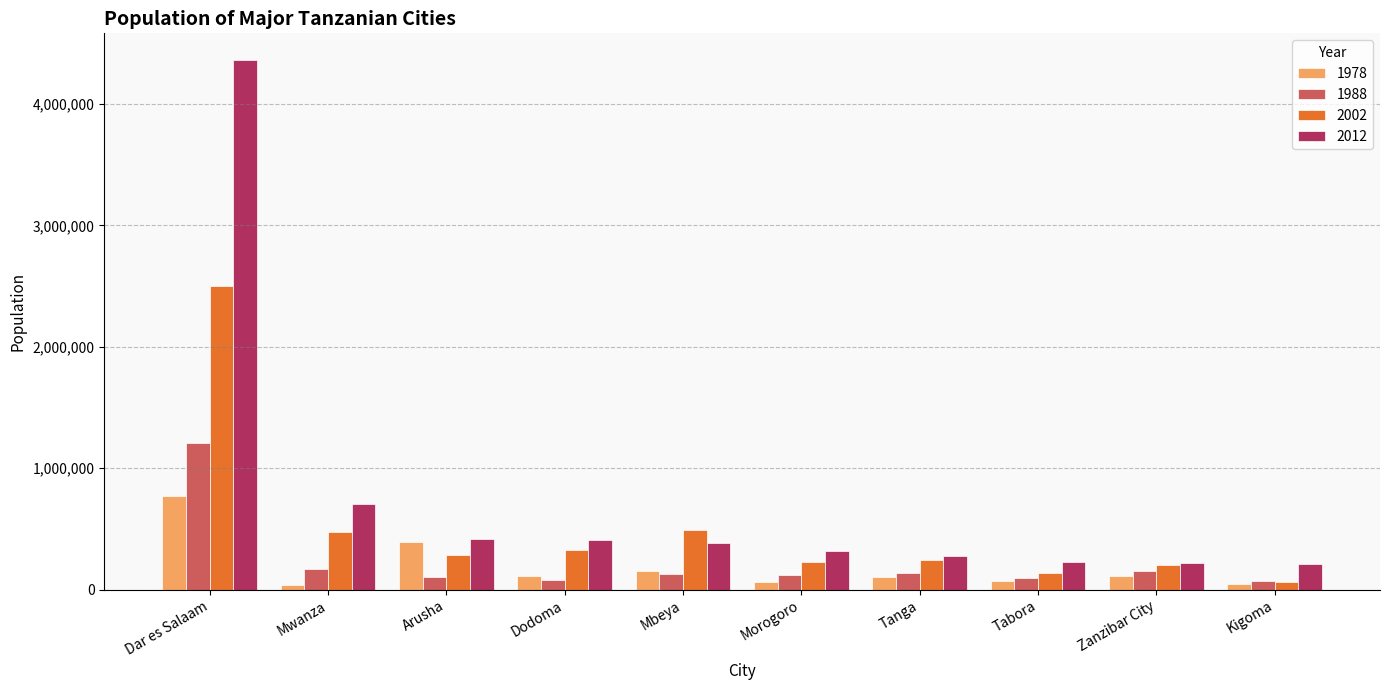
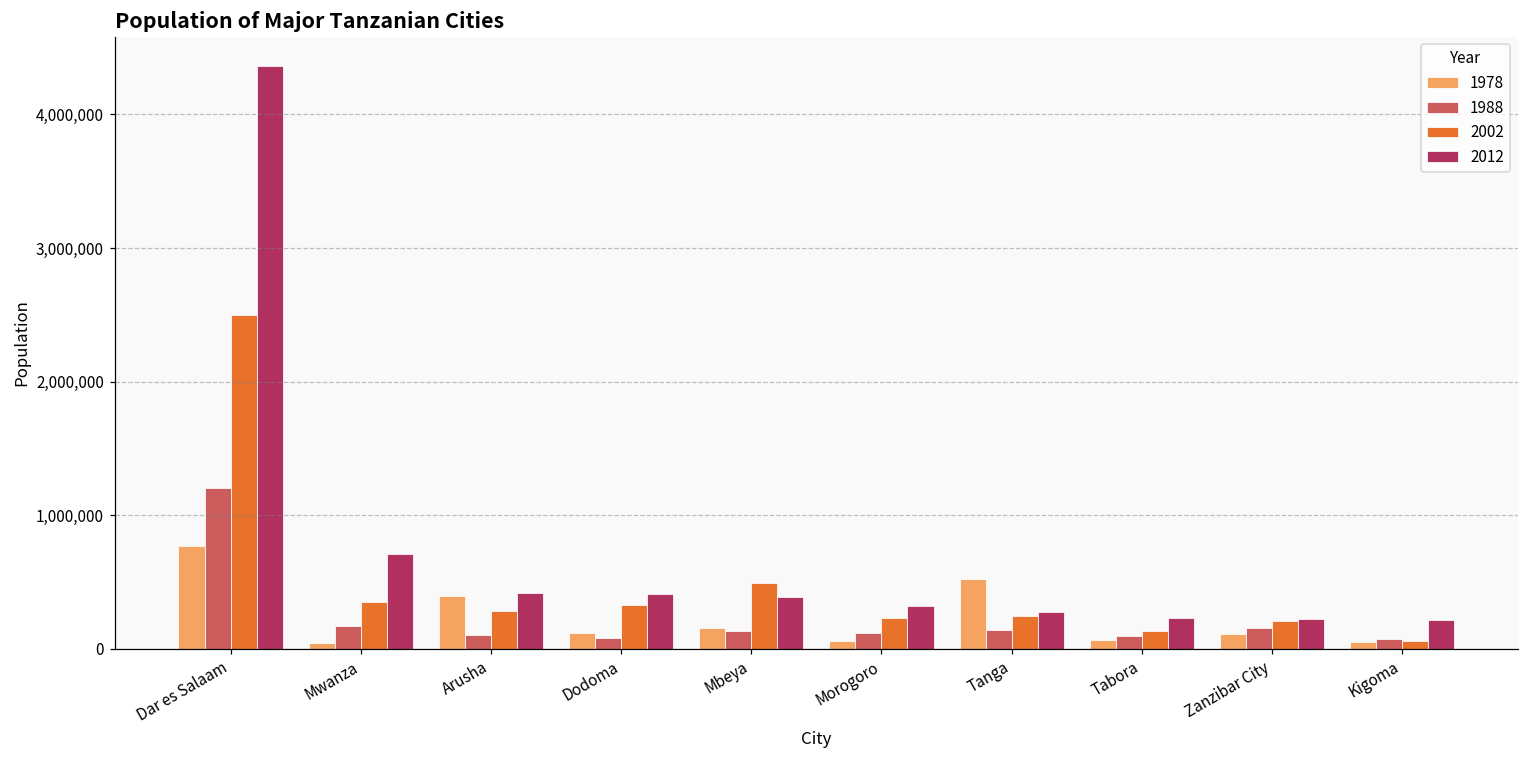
  {
    "1978": {
      "Dar es Salaam": "770,000",
      "Mwanza": "40,000",
      "Arusha": "390,000",
      "Dodoma": "110,000",
      "Mbeya": "160,000",
      "Morogoro": "60,000",
-     "Tanga": "100,000",
+     "Tanga": "520,000",
      "Tabora": "70,000",
      "Zanzibar City": "110,000",
      "Kigoma": "50,000"
    },
    "2002": {
      "Dar es Salaam": "2,500,000",
-     "Mwanza": "480,000",
+     "Mwanza": "350,000",
      "Arusha": "280,000",
      "Dodoma": "320,000",
      "Mbeya": "490,000",
      "Morogoro": "230,000",
      "Tanga": "240,000",
      "Tabora": "140,000",
      "Zanzibar City": "210,000",
      "Kigoma": "60,000"
    }
  }
